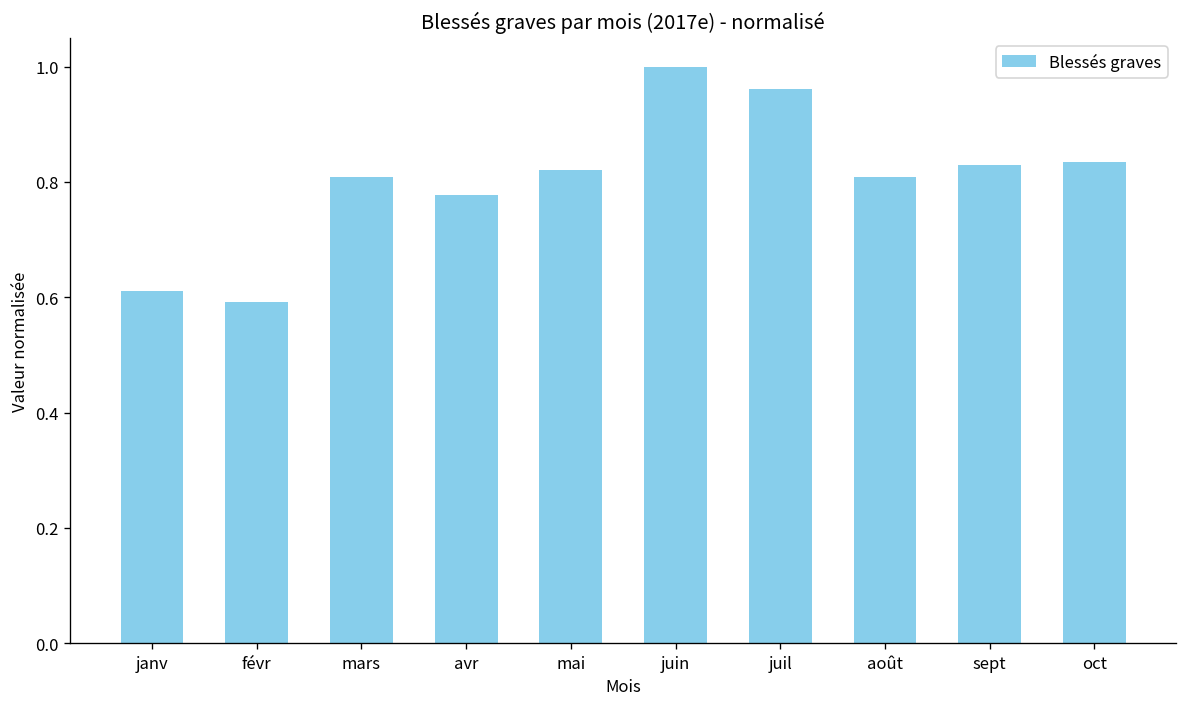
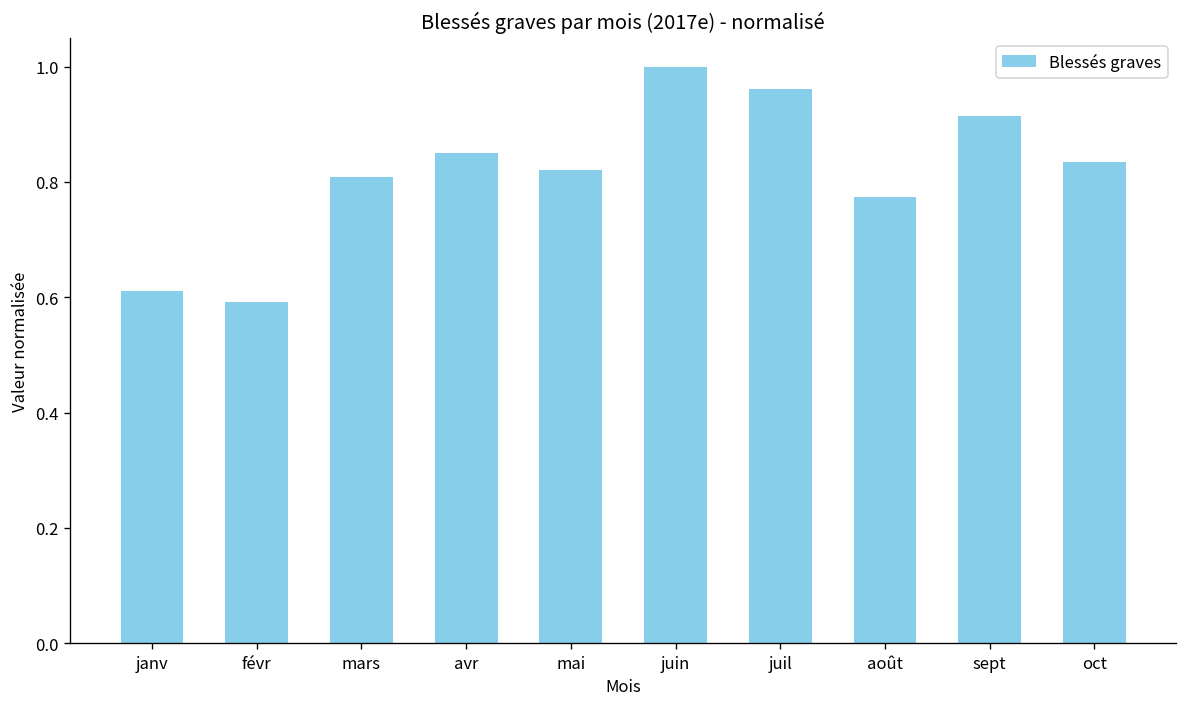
  {
    "janv": 0.61,
    "févr": 0.59,
    "mars": 0.81,
-   "avr": 0.78,
+   "avr": 0.85,
    "mai": 0.82,
    "juin": 1.00,
    "juil": 0.96,
-   "août": 0.81,
-   "sept": 0.83,
+   "août": 0.77,
+   "sept": 0.92,
    "oct": 0.84
  }
